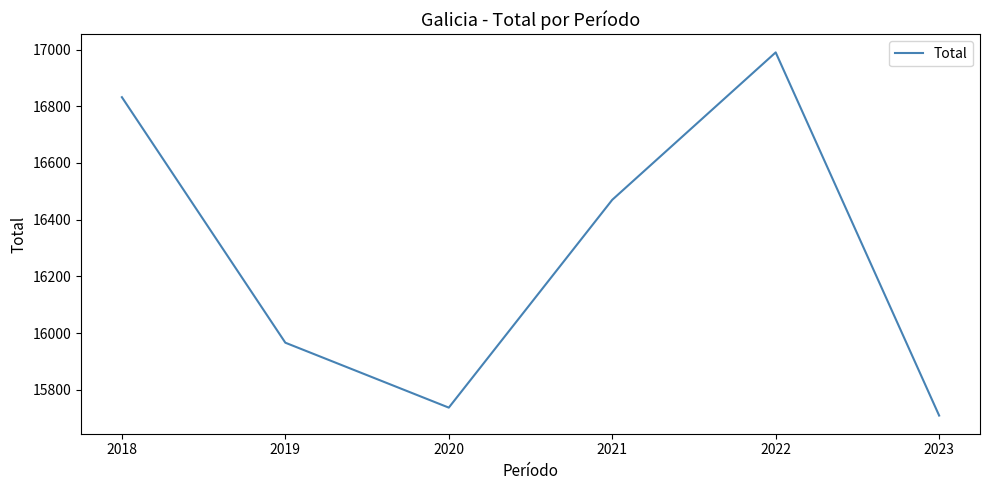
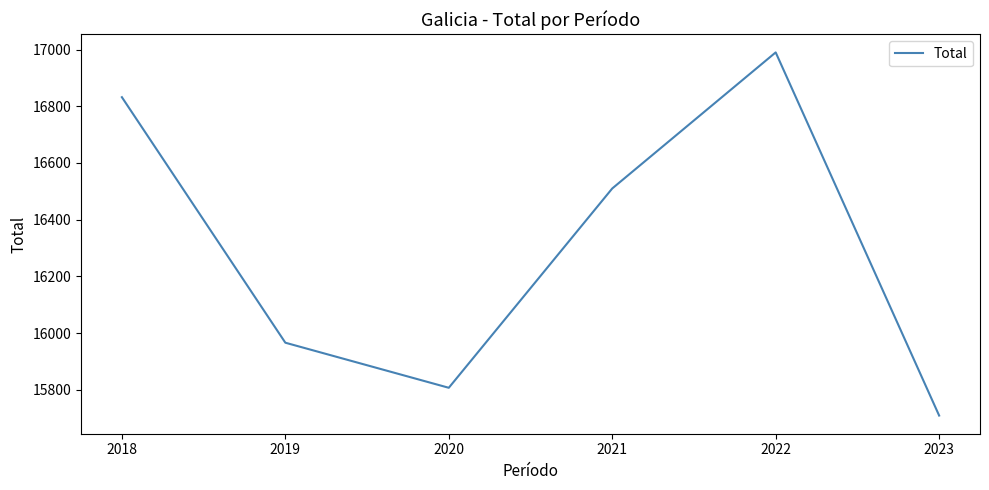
  {
    "2018": 16830,
    "2019": 15970,
-   "2020": 15740,
-   "2021": 16470,
+   "2020": 15810,
+   "2021": 16510,
    "2022": 16990,
    "2023": 15710
  }
